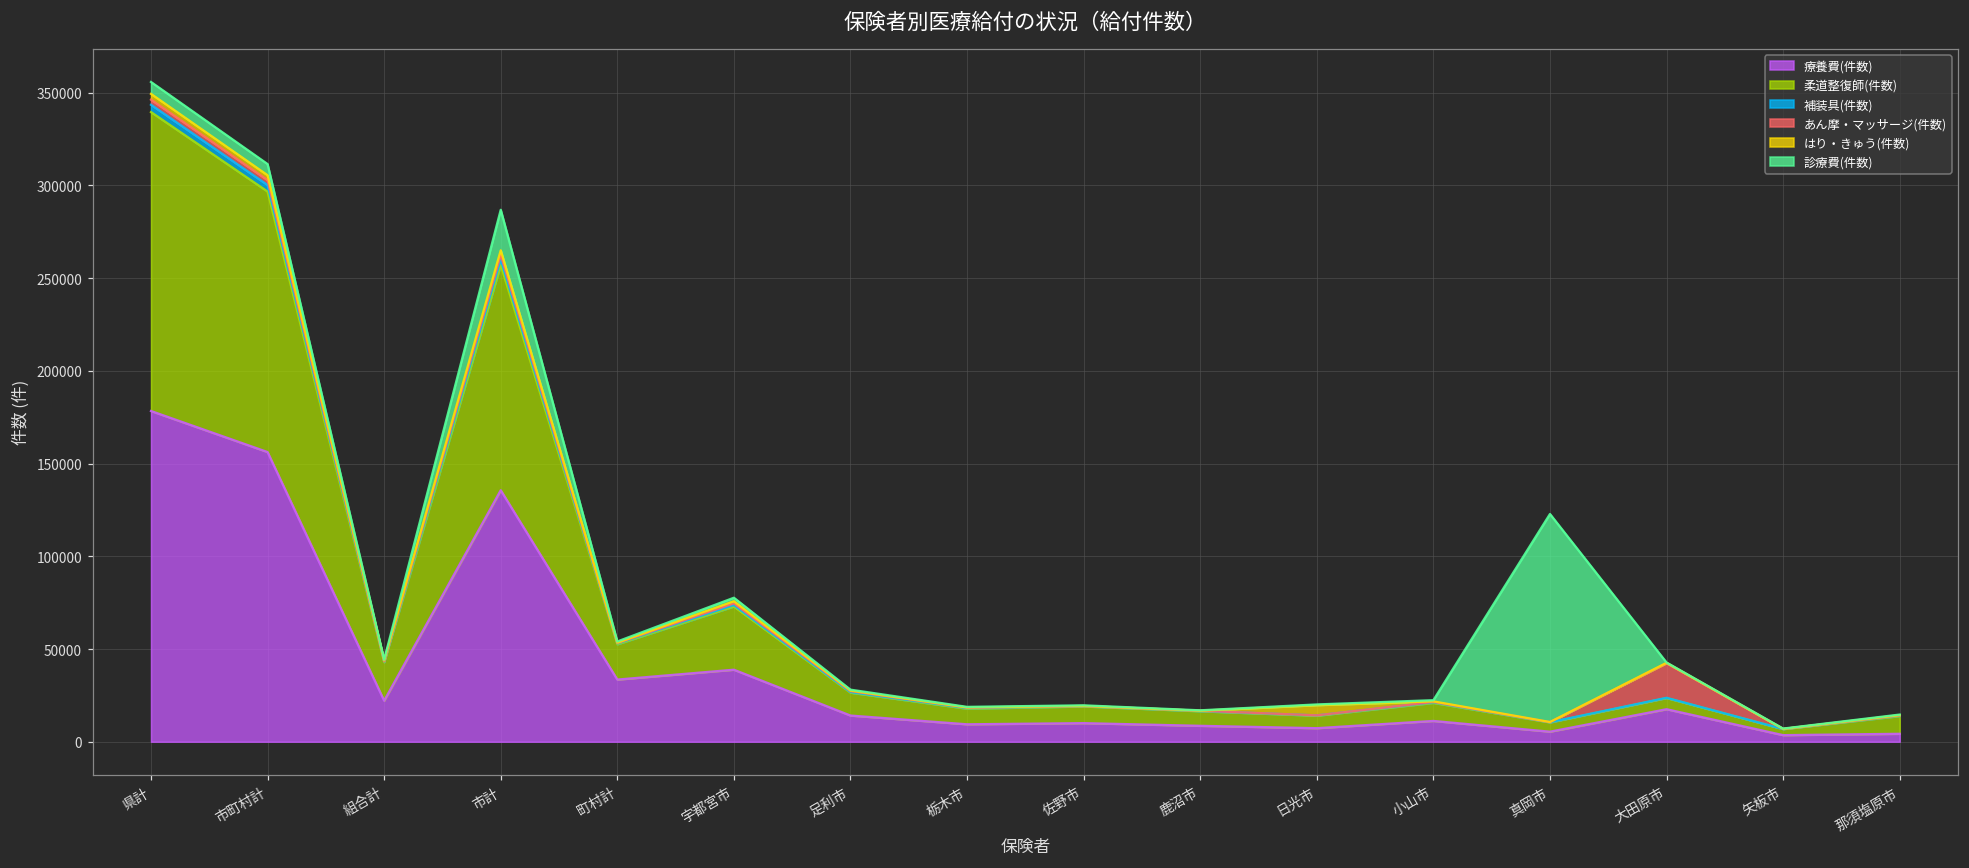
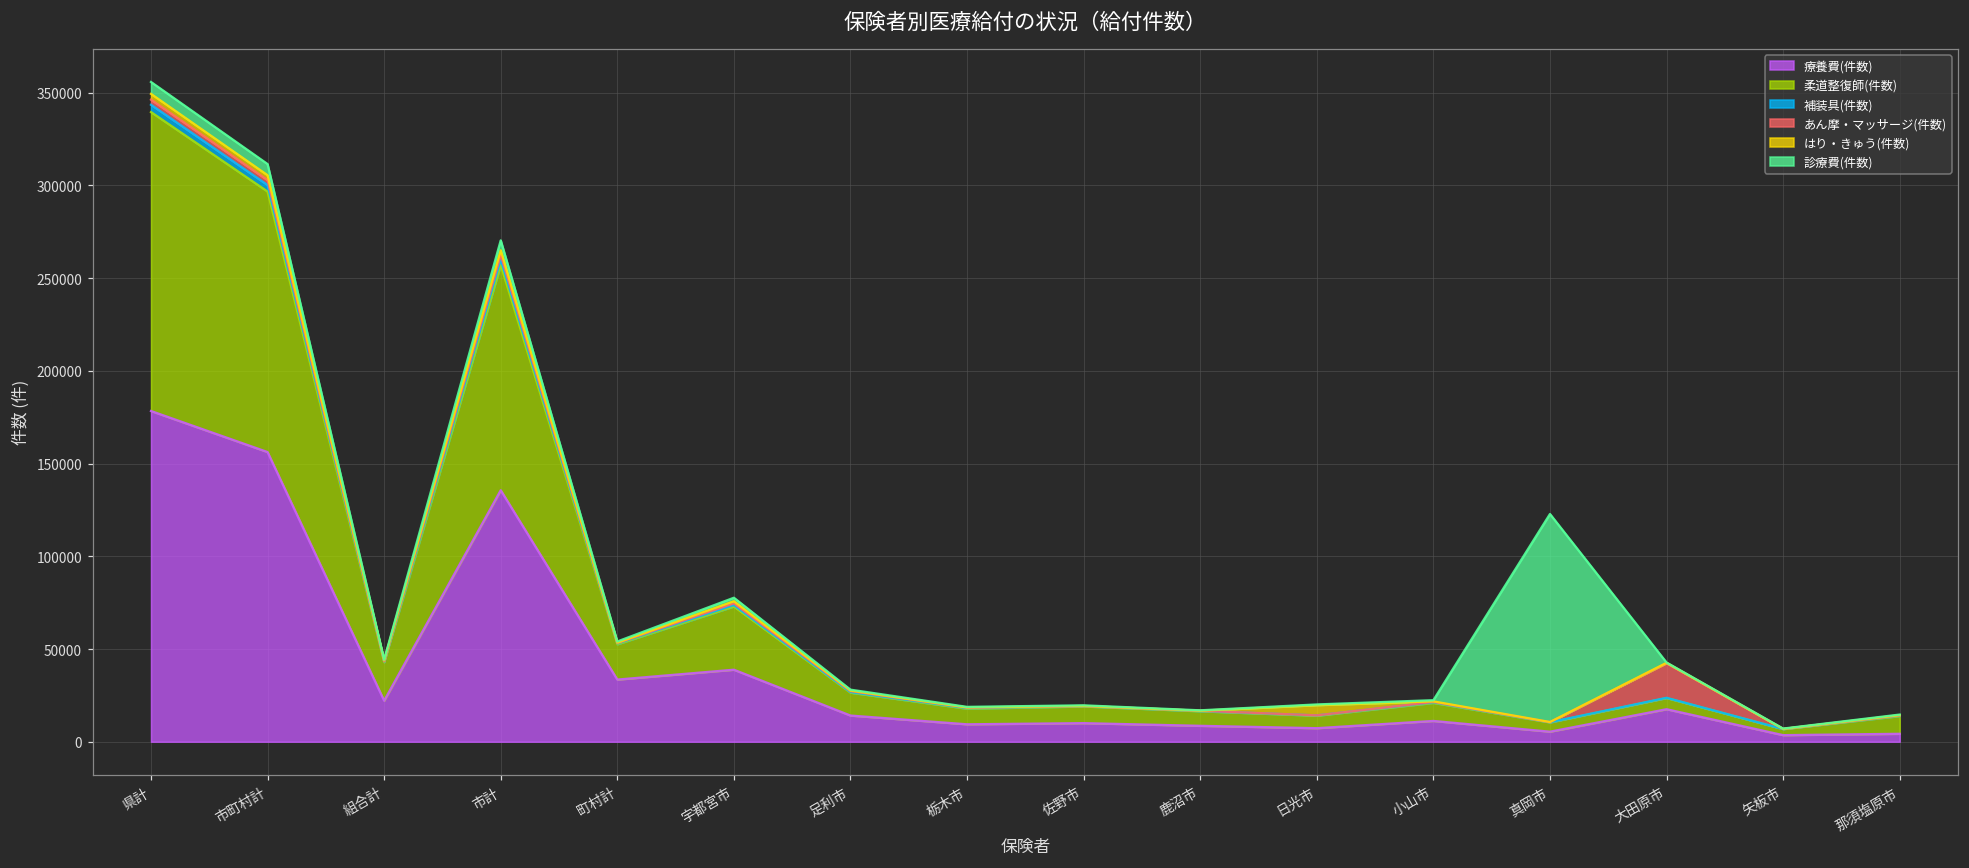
  {
    "療養費(件数)": {
      "県計": 178000,
      "市町村計": 156000,
      "組合計": 22000,
      "市計": 136000,
      "町村計": 34000,
      "宇都宮市": 39000,
      "足利市": 14000,
      "栃木市": 9000,
      "佐野市": 10000,
      "鹿沼市": 9000,
      "日光市": 7000,
      "小山市": 11000,
      "真岡市": 5000,
      "大田原市": 18000,
      "矢板市": 4000,
      "那須塩原市": 4000
    },
    "柔道整復師(件数)": {
      "県計": 161000,
      "市町村計": 140000,
      "市計": 121000
    },
    "補装具(件数)": {
      "県計": 4000,
      "市町村計": 4000,
      "市計": 3000
    },
    "あん摩・マッサージ(件数)": {
      "県計": 3000,
      "市町村計": 3000,
      "市計": 2000
    },
    "はり・きゅう(件数)": {
      "県計": 3000,
      "市町村計": 3000,
      "市計": 2000
    },
    "診療費(件数)": {
      "県計": 6000,
      "市町村計": 6000,
-     "市計": 22000,
+     "市計": 5000,
      "宇都宮市": 2000,
      "真岡市": 112000
    }
  }
